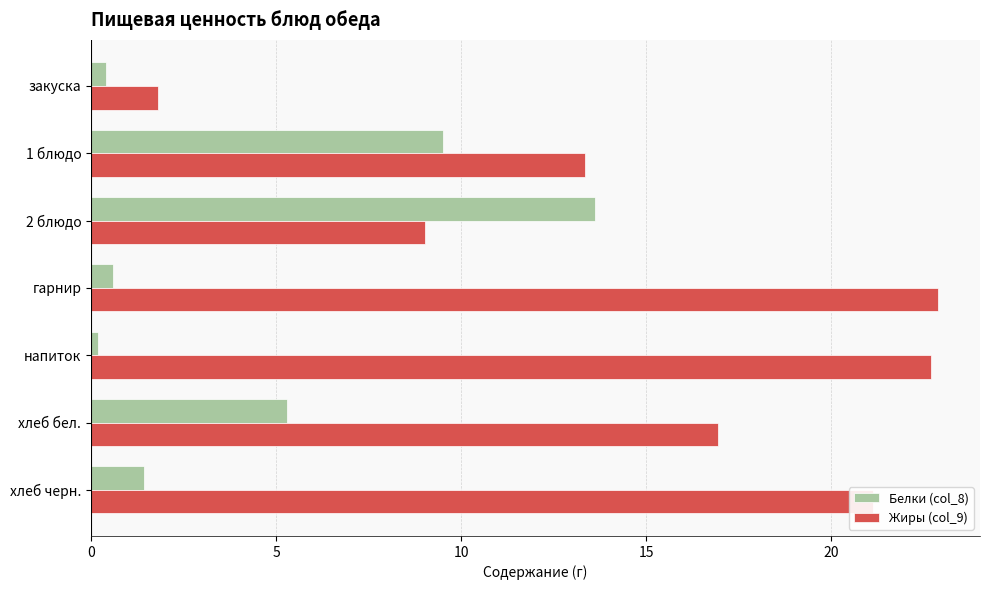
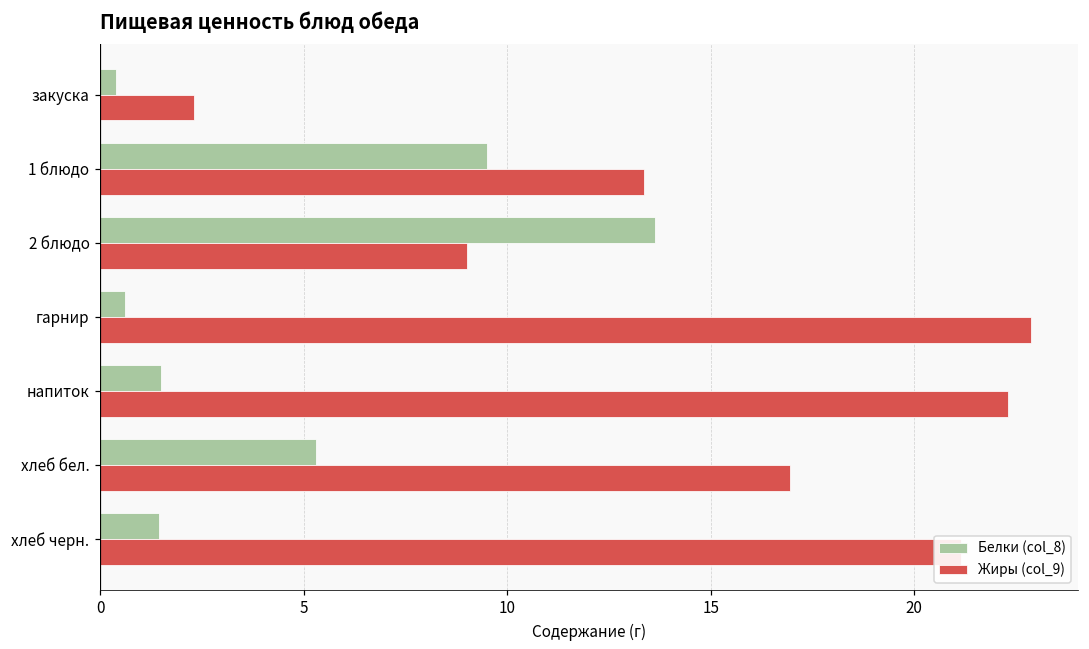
  {
    "Белки (col_8)": {
      "закуска": 0.4,
      "1 блюдо": 9.5,
      "2 блюдо": 13.6,
      "гарнир": 0.6,
-     "напиток": 0.2,
+     "напиток": 1.5,
      "хлеб бел.": 5.3,
      "хлеб черн.": 1.4
    },
    "Жиры (col_9)": {
-     "закуска": 1.8,
+     "закуска": 2.3,
      "1 блюдо": 13.4,
      "2 блюдо": 9.0,
      "гарнир": 22.9,
-     "напиток": 22.7,
+     "напиток": 22.3,
      "хлеб бел.": 17.0
    }
  }
